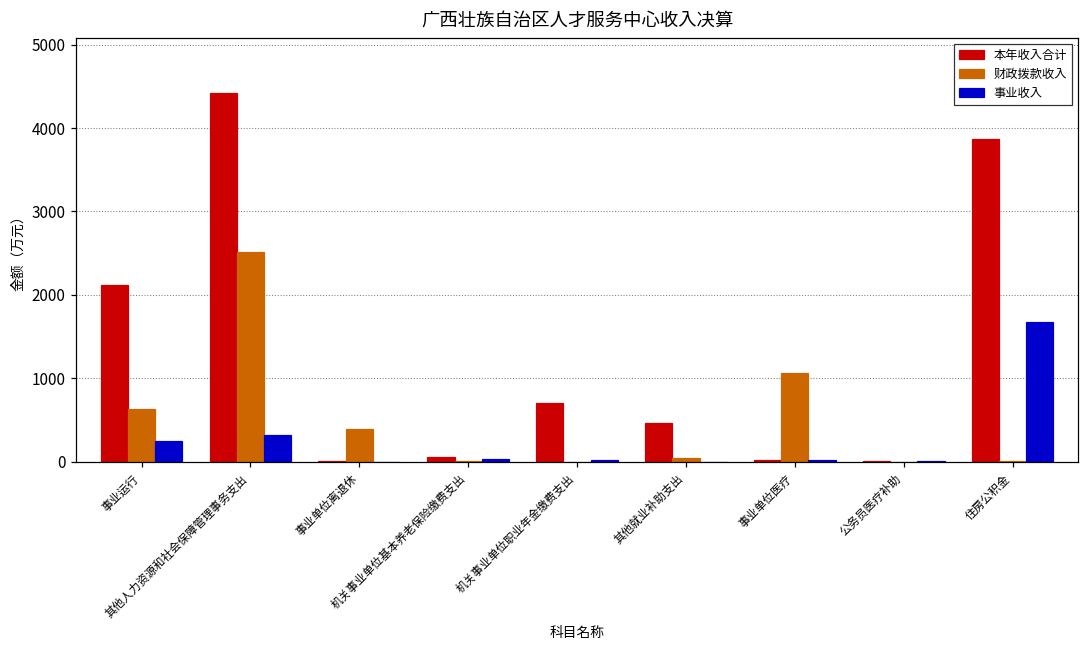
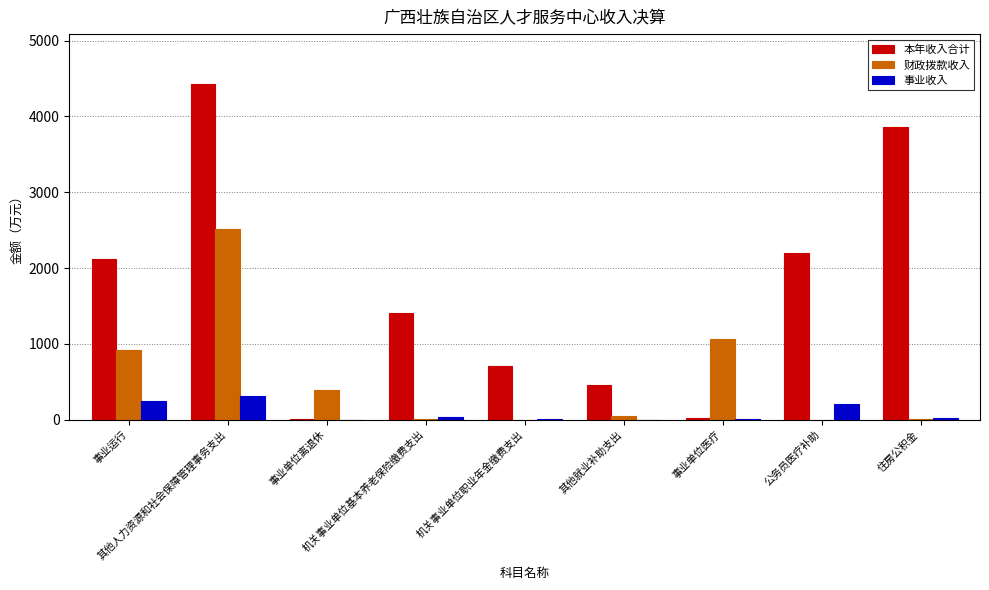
  {
    "本年收入合计": {
      "事业运行": 2100,
      "其他人力资源和社会保障管理事务支出": 4400,
-     "机关事业单位基本养老保险缴费支出": 100,
+     "机关事业单位基本养老保险缴费支出": 1400,
      "机关事业单位职业年金缴费支出": 700,
      "其他就业补助支出": 500,
-     "公务员医疗补助": 0,
+     "公务员医疗补助": 2200,
      "住房公积金": 3900
    },
    "财政拨款收入": {
-     "事业运行": 600,
+     "事业运行": 900,
      "其他人力资源和社会保障管理事务支出": 2500,
      "事业单位离退休": 400,
      "机关事业单位职业年金缴费支出": 0,
      "其他就业补助支出": 0,
      "事业单位医疗": 1100,
      "公务员医疗补助": 0
    },
    "事业收入": {
      "事业运行": 200,
      "其他人力资源和社会保障管理事务支出": 300,
      "事业单位离退休": 0,
      "机关事业单位基本养老保险缴费支出": 0,
      "其他就业补助支出": 0,
-     "公务员医疗补助": 0,
-     "住房公积金": 1700
+     "公务员医疗补助": 200,
+     "住房公积金": 0
    }
  }
